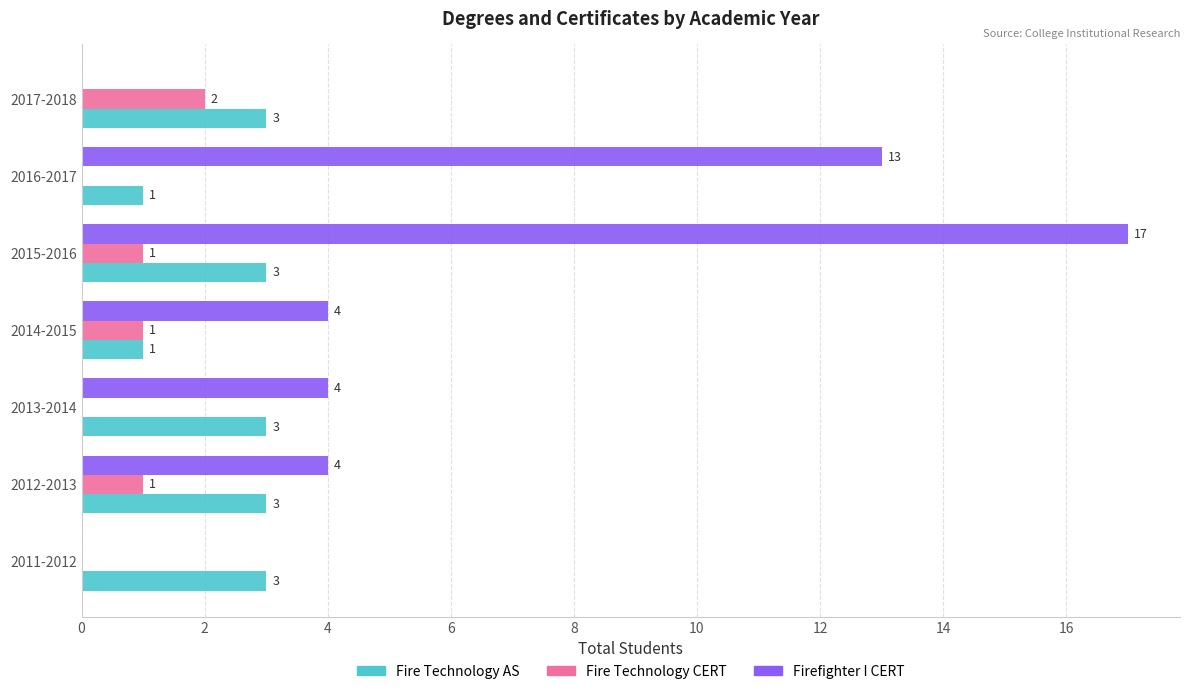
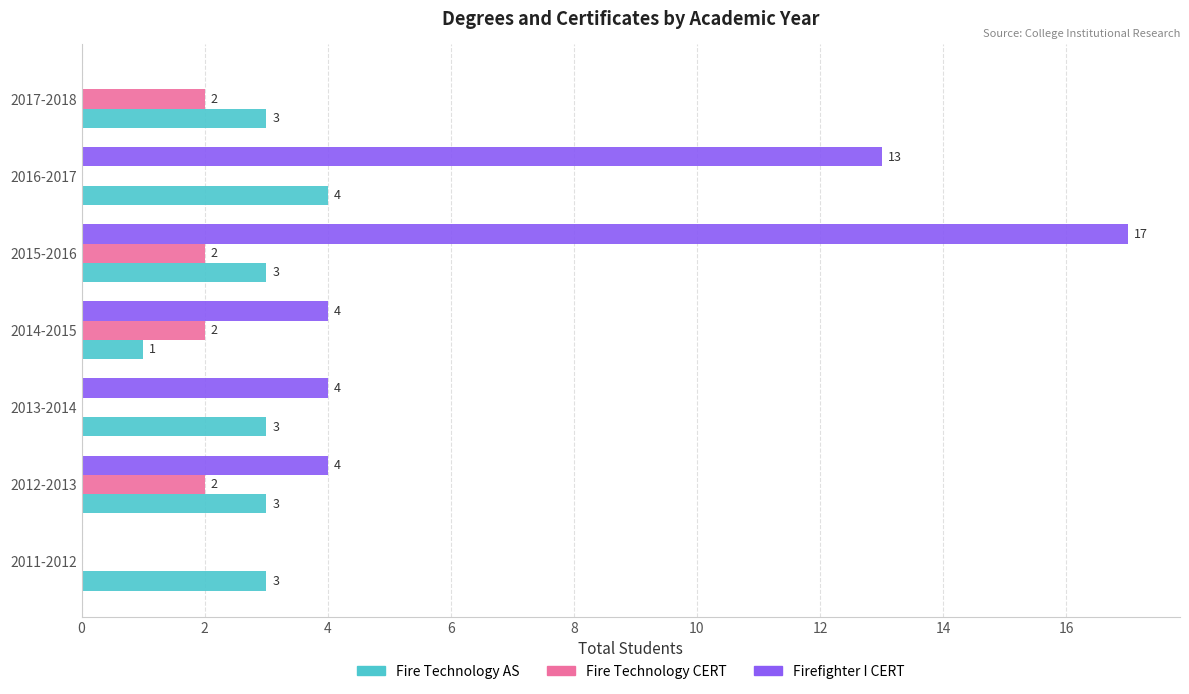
  {
    "Fire Technology AS": {
      "2017-2018": 3,
-     "2016-2017": 1,
+     "2016-2017": 4,
      "2015-2016": 3,
      "2014-2015": 1,
      "2013-2014": 3,
      "2012-2013": 3,
      "2011-2012": 3
    },
    "Fire Technology CERT": {
      "2017-2018": 2,
-     "2015-2016": 1,
-     "2014-2015": 1,
-     "2012-2013": 1
+     "2015-2016": 2,
+     "2014-2015": 2,
+     "2012-2013": 2
    },
    "Firefighter I CERT": {
      "2016-2017": 13,
      "2015-2016": 17,
      "2014-2015": 4,
      "2013-2014": 4,
      "2012-2013": 4
    }
  }
